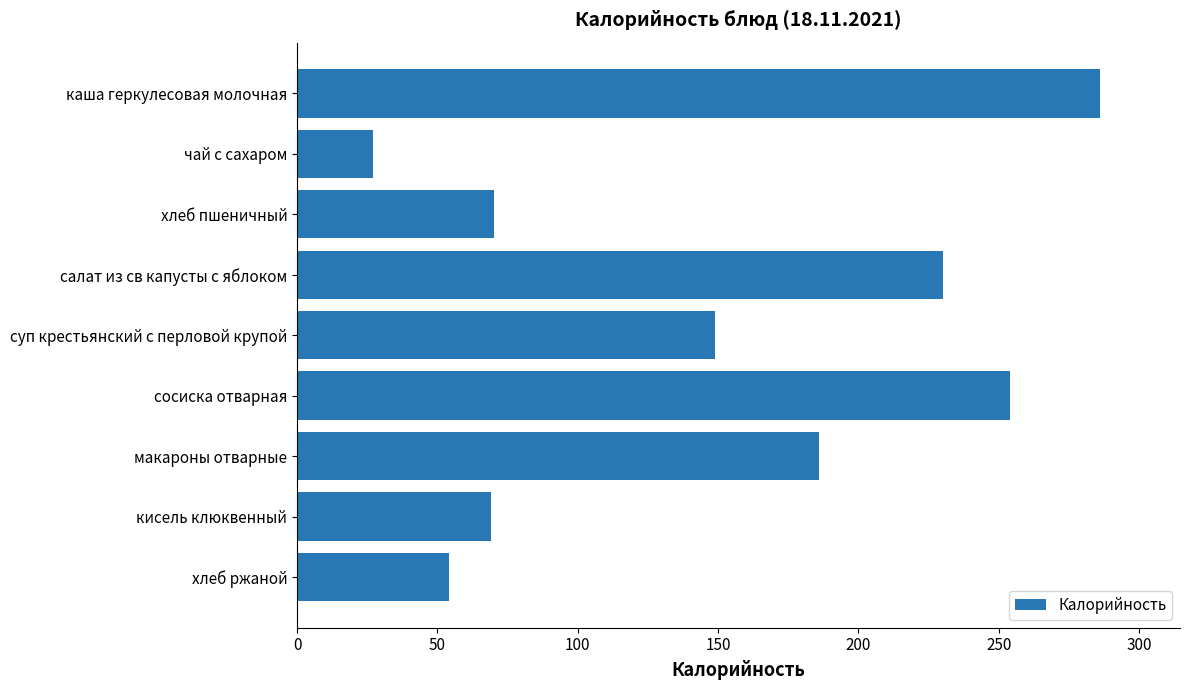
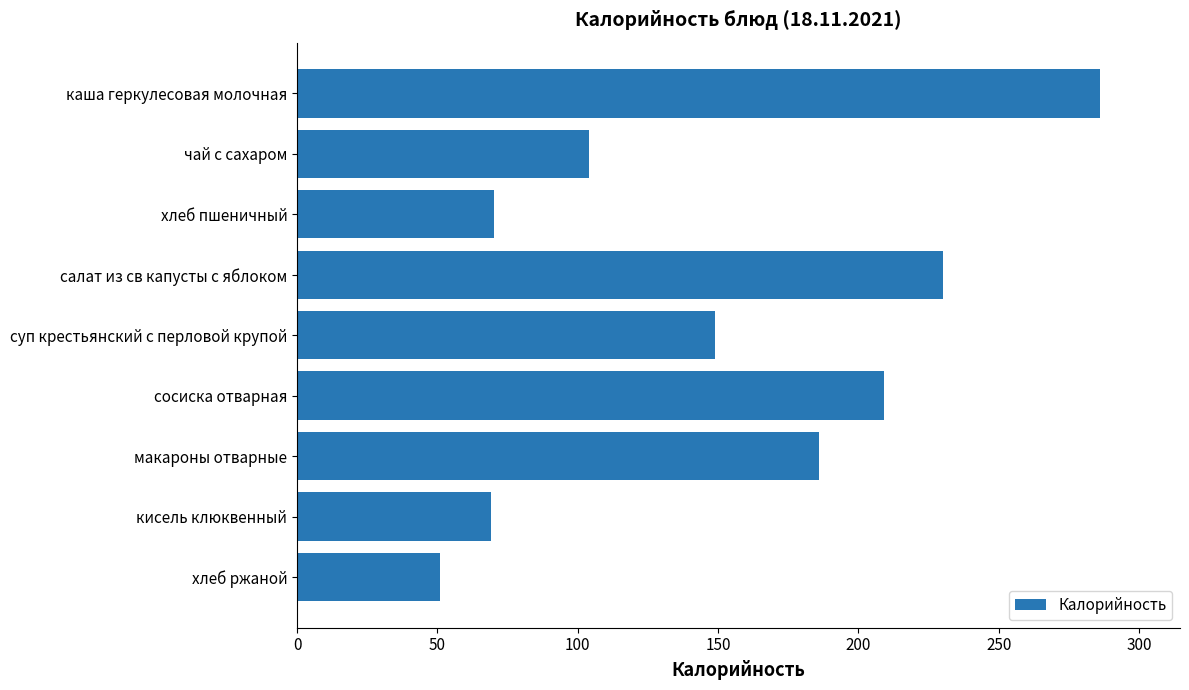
  {
    "каша геркулесовая молочная": 286,
-   "чай с сахаром": 27,
+   "чай с сахаром": 104,
    "хлеб пшеничный": 70,
    "салат из св капусты с яблоком": 230,
    "суп крестьянский с перловой крупой": 149,
-   "сосиска отварная": 254,
+   "сосиска отварная": 209,
    "макароны отварные": 186,
    "кисель клюквенный": 69,
-   "хлеб ржаной": 54
+   "хлеб ржаной": 51
  }
